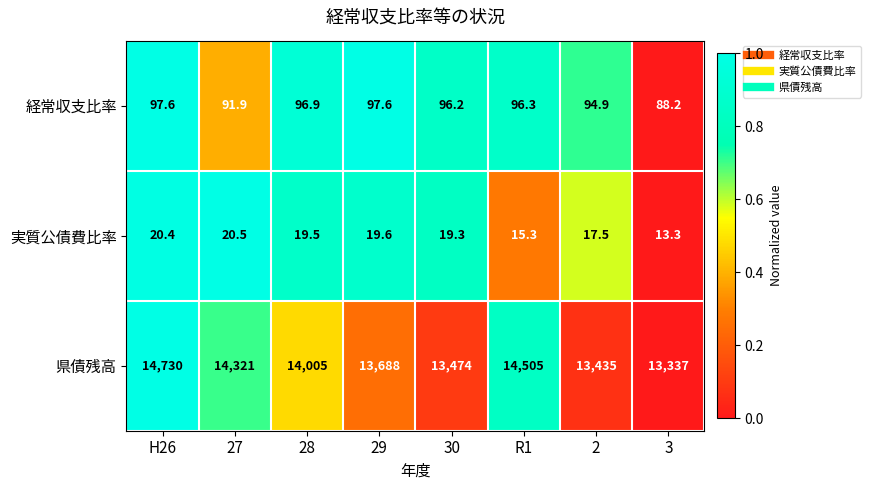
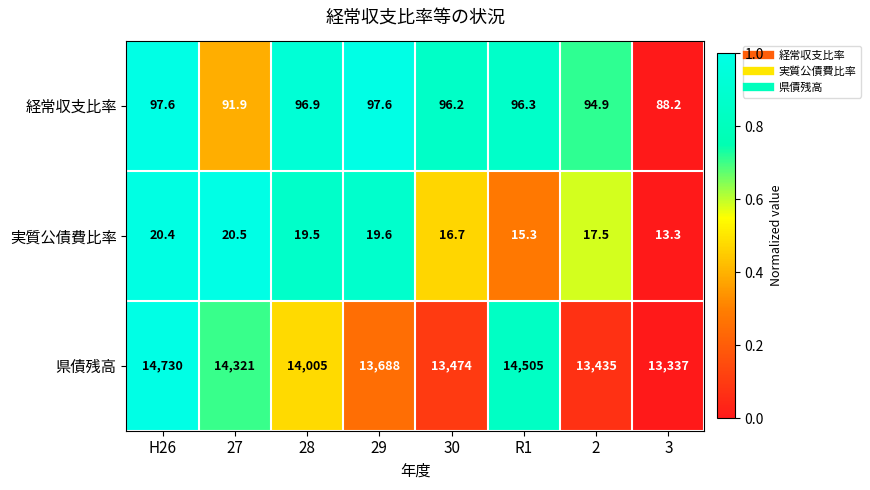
  {
    "経常収支比率": {
      "H26": "97.6",
      "27": "91.9",
      "28": "96.9",
      "29": "97.6",
      "30": "96.2",
      "R1": "96.3",
      "2": "94.9",
      "3": "88.2"
    },
    "実質公債費比率": {
      "H26": "20.4",
      "27": "20.5",
      "28": "19.5",
      "29": "19.6",
-     "30": "19.3",
+     "30": "16.7",
      "R1": "15.3",
      "2": "17.5",
      "3": "13.3"
    },
    "県債残高": {
      "H26": "14,730",
      "27": "14,321",
      "28": "14,005",
      "29": "13,688",
      "30": "13,474",
      "R1": "14,505",
      "2": "13,435",
      "3": "13,337"
    }
  }
